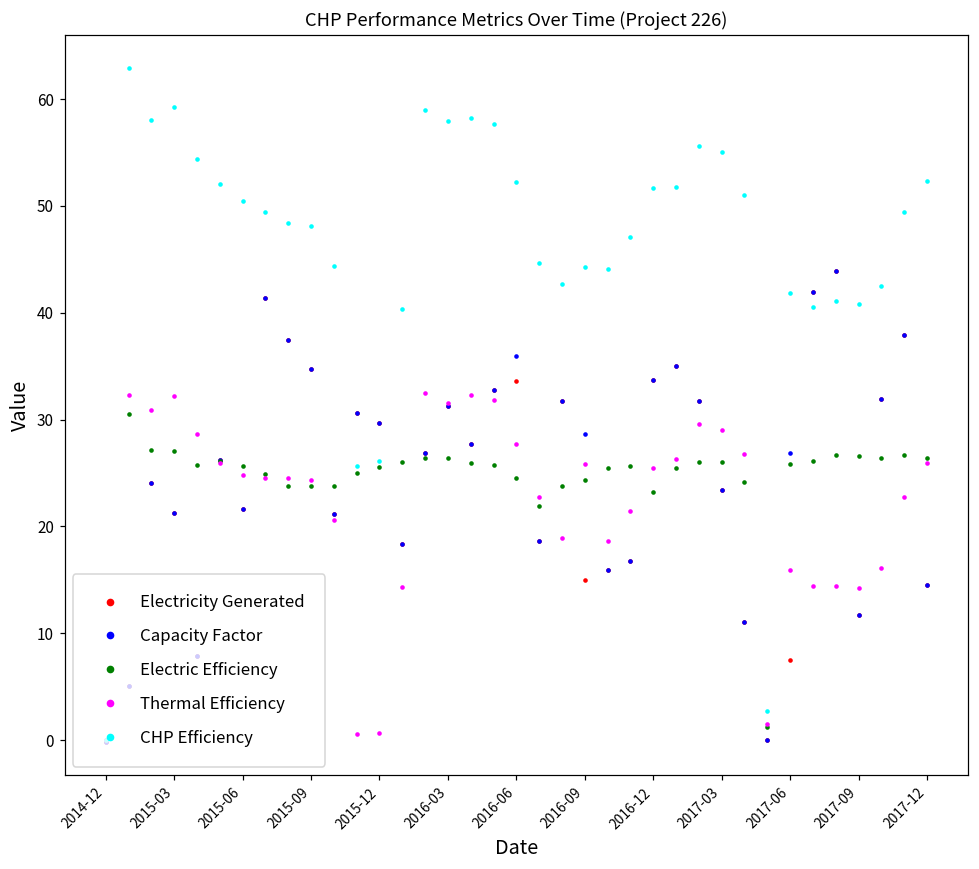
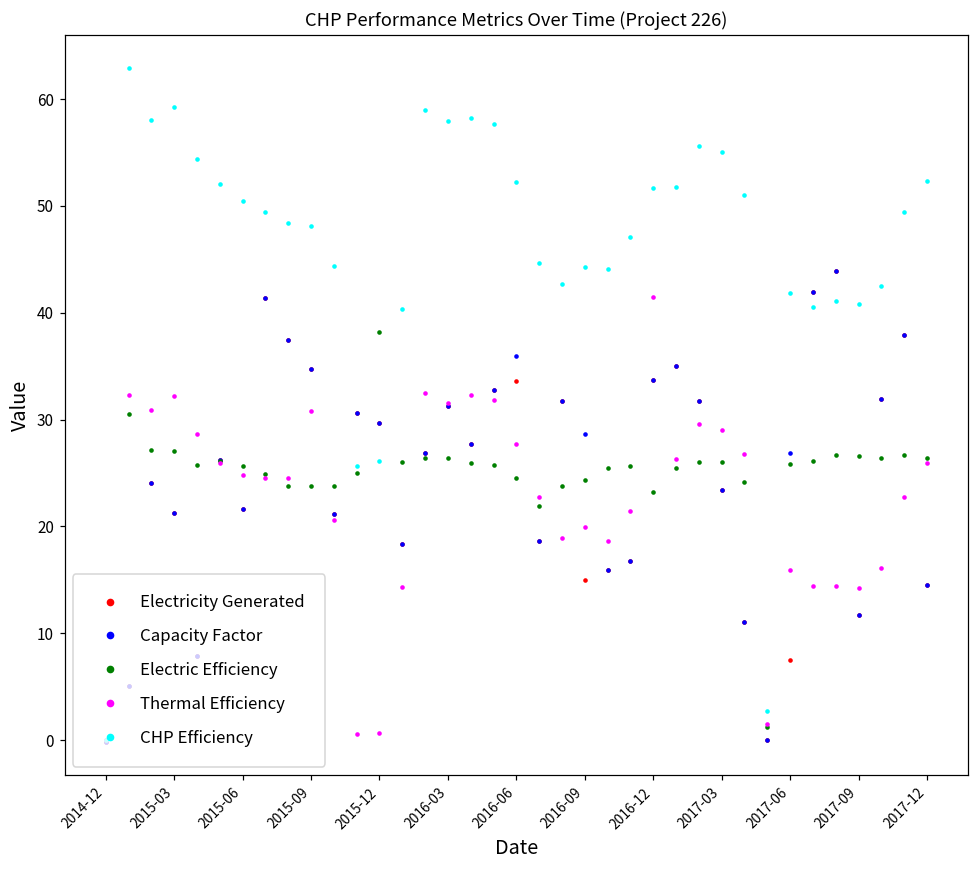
  {
    "Electricity Generated": {
      "2016-06": 34,
      "2016-09": 15,
      "2017-06": 8
    },
    "Capacity Factor": {
      "2016-06": 36,
      "2016-09": 29,
      "2017-06": 27
    },
    "Electric Efficiency": {
      "2015-03": 27,
      "2015-06": 26,
      "2015-09": 24,
-     "2015-12": 26,
+     "2015-12": 38,
      "2016-03": 26,
      "2016-06": 24,
      "2016-09": 24,
      "2016-12": 23,
      "2017-03": 26,
      "2017-06": 26,
      "2017-09": 27,
      "2017-12": 26
    },
    "Thermal Efficiency": {
      "2015-03": 32,
      "2015-06": 25,
-     "2015-09": 24,
+     "2015-09": 31,
      "2015-12": 1,
      "2016-03": 32,
      "2016-06": 28,
-     "2016-09": 26,
-     "2016-12": 25,
+     "2016-09": 20,
+     "2016-12": 41,
      "2017-03": 29,
      "2017-06": 16,
      "2017-09": 14,
      "2017-12": 26
    },
    "CHP Efficiency": {
      "2015-03": 59,
      "2015-06": 50,
      "2015-09": 48,
      "2015-12": 26,
      "2016-03": 58,
      "2016-06": 52,
      "2016-09": 44,
      "2016-12": 52,
      "2017-03": 55,
      "2017-06": 42,
      "2017-09": 41,
      "2017-12": 52
    }
  }
